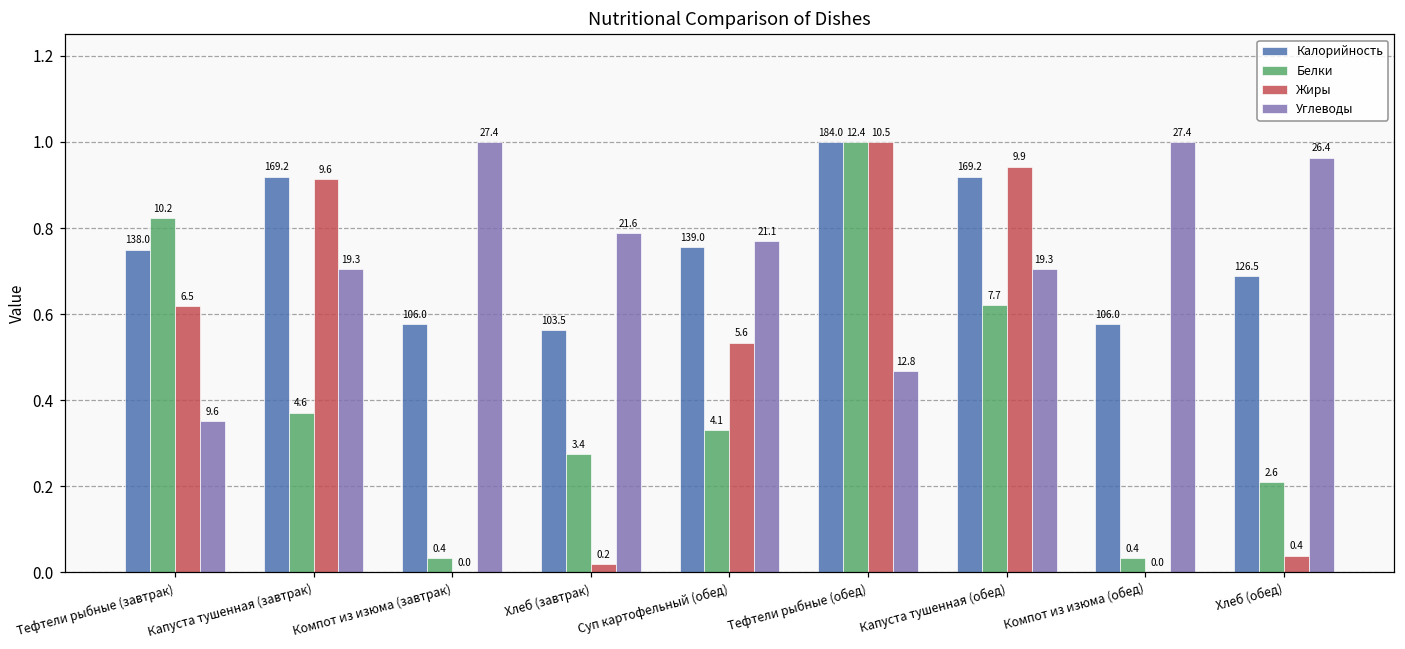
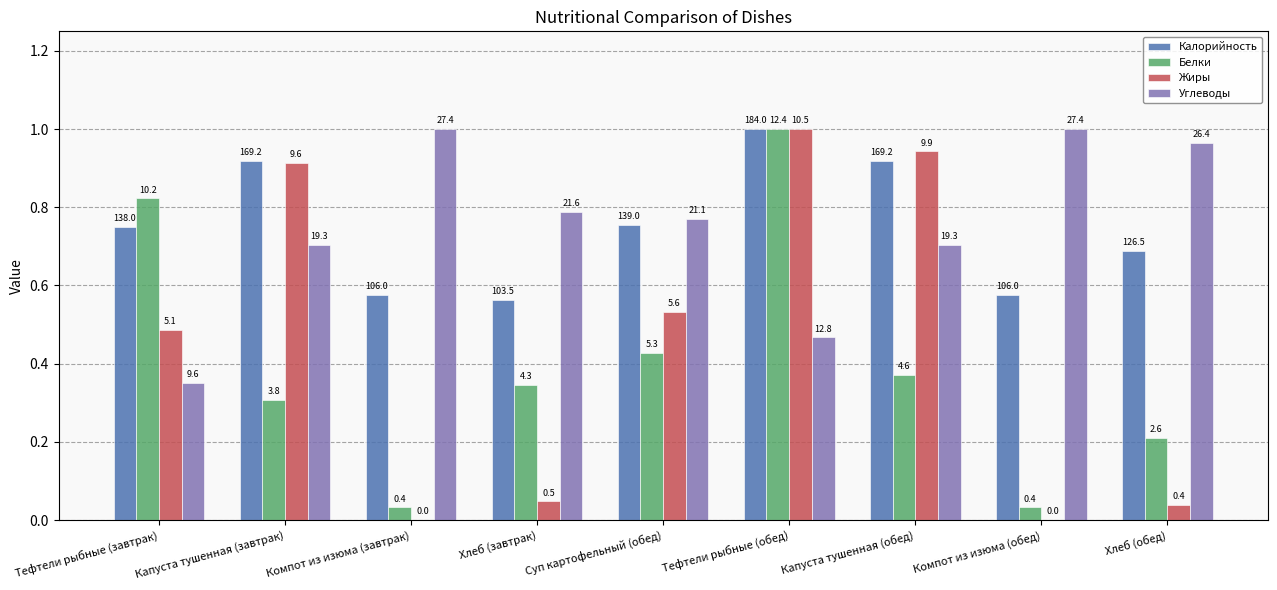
  {
    "Белки": {
-     "Капуста тушенная (завтрак)": 4.6,
-     "Хлеб (завтрак)": 3.4,
-     "Суп картофельный (обед)": 4.1,
-     "Капуста тушенная (обед)": 7.7
+     "Капуста тушенная (завтрак)": 3.8,
+     "Хлеб (завтрак)": 4.3,
+     "Суп картофельный (обед)": 5.3,
+     "Капуста тушенная (обед)": 4.6
    },
    "Жиры": {
-     "Тефтели рыбные (завтрак)": 6.5,
+     "Тефтели рыбные (завтрак)": 5.1,
      "Компот из изюма (завтрак)": 0.0,
-     "Хлеб (завтрак)": 0.2,
+     "Хлеб (завтрак)": 0.5,
      "Компот из изюма (обед)": 0.0
    }
  }
